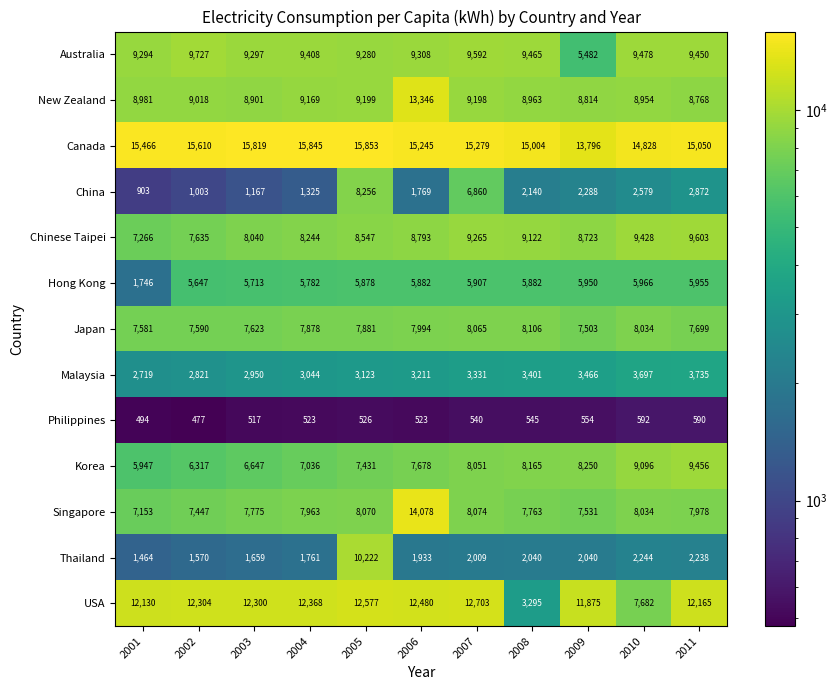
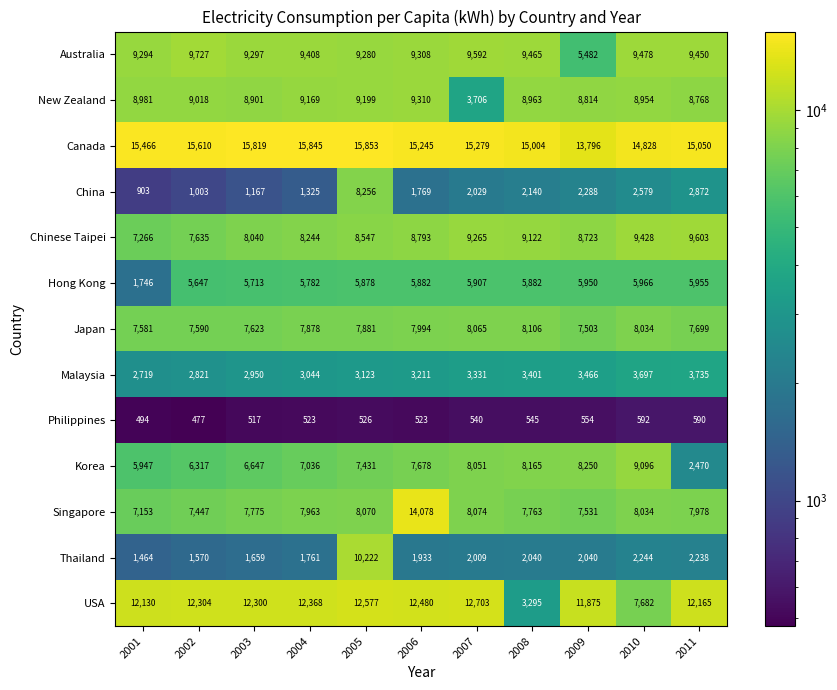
  {
    "Australia": {
      "2001": "9,294",
      "2002": "9,727",
      "2003": "9,297",
      "2004": "9,408",
      "2005": "9,280",
      "2006": "9,308",
      "2007": "9,592",
      "2008": "9,465",
      "2009": "5,482",
      "2010": "9,478",
      "2011": "9,450"
    },
    "New Zealand": {
      "2001": "8,981",
      "2002": "9,018",
      "2003": "8,901",
      "2004": "9,169",
      "2005": "9,199",
-     "2006": "13,346",
-     "2007": "9,198",
+     "2006": "9,310",
+     "2007": "3,706",
      "2008": "8,963",
      "2009": "8,814",
      "2010": "8,954",
      "2011": "8,768"
    },
    "Canada": {
      "2001": "15,466",
      "2002": "15,610",
      "2003": "15,819",
      "2004": "15,845",
      "2005": "15,853",
      "2006": "15,245",
      "2007": "15,279",
      "2008": "15,004",
      "2009": "13,796",
      "2010": "14,828",
      "2011": "15,050"
    },
    "China": {
      "2001": "903",
      "2002": "1,003",
      "2003": "1,167",
      "2004": "1,325",
      "2005": "8,256",
      "2006": "1,769",
-     "2007": "6,860",
+     "2007": "2,029",
      "2008": "2,140",
      "2009": "2,288",
      "2010": "2,579",
      "2011": "2,872"
    },
    "Chinese Taipei": {
      "2001": "7,266",
      "2002": "7,635",
      "2003": "8,040",
      "2004": "8,244",
      "2005": "8,547",
      "2006": "8,793",
      "2007": "9,265",
      "2008": "9,122",
      "2009": "8,723",
      "2010": "9,428",
      "2011": "9,603"
    },
    "Hong Kong": {
      "2001": "1,746",
      "2002": "5,647",
      "2003": "5,713",
      "2004": "5,782",
      "2005": "5,878",
      "2006": "5,882",
      "2007": "5,907",
      "2008": "5,882",
      "2009": "5,950",
      "2010": "5,966",
      "2011": "5,955"
    },
    "Japan": {
      "2001": "7,581",
      "2002": "7,590",
      "2003": "7,623",
      "2004": "7,878",
      "2005": "7,881",
      "2006": "7,994",
      "2007": "8,065",
      "2008": "8,106",
      "2009": "7,503",
      "2010": "8,034",
      "2011": "7,699"
    },
    "Malaysia": {
      "2001": "2,719",
      "2002": "2,821",
      "2003": "2,950",
      "2004": "3,044",
      "2005": "3,123",
      "2006": "3,211",
      "2007": "3,331",
      "2008": "3,401",
      "2009": "3,466",
      "2010": "3,697",
      "2011": "3,735"
    },
    "Philippines": {
      "2001": "494",
      "2002": "477",
      "2003": "517",
      "2004": "523",
      "2005": "526",
      "2006": "523",
      "2007": "540",
      "2008": "545",
      "2009": "554",
      "2010": "592",
      "2011": "590"
    },
    "Korea": {
      "2001": "5,947",
      "2002": "6,317",
      "2003": "6,647",
      "2004": "7,036",
      "2005": "7,431",
      "2006": "7,678",
      "2007": "8,051",
      "2008": "8,165",
      "2009": "8,250",
      "2010": "9,096",
-     "2011": "9,456"
+     "2011": "2,470"
    },
    "Singapore": {
      "2001": "7,153",
      "2002": "7,447",
      "2003": "7,775",
      "2004": "7,963",
      "2005": "8,070",
      "2006": "14,078",
      "2007": "8,074",
      "2008": "7,763",
      "2009": "7,531",
      "2010": "8,034",
      "2011": "7,978"
    },
    "Thailand": {
      "2001": "1,464",
      "2002": "1,570",
      "2003": "1,659",
      "2004": "1,761",
      "2005": "10,222",
      "2006": "1,933",
      "2007": "2,009",
      "2008": "2,040",
      "2009": "2,040",
      "2010": "2,244",
      "2011": "2,238"
    },
    "USA": {
      "2001": "12,130",
      "2002": "12,304",
      "2003": "12,300",
      "2004": "12,368",
      "2005": "12,577",
      "2006": "12,480",
      "2007": "12,703",
      "2008": "3,295",
      "2009": "11,875",
      "2010": "7,682",
      "2011": "12,165"
    }
  }
